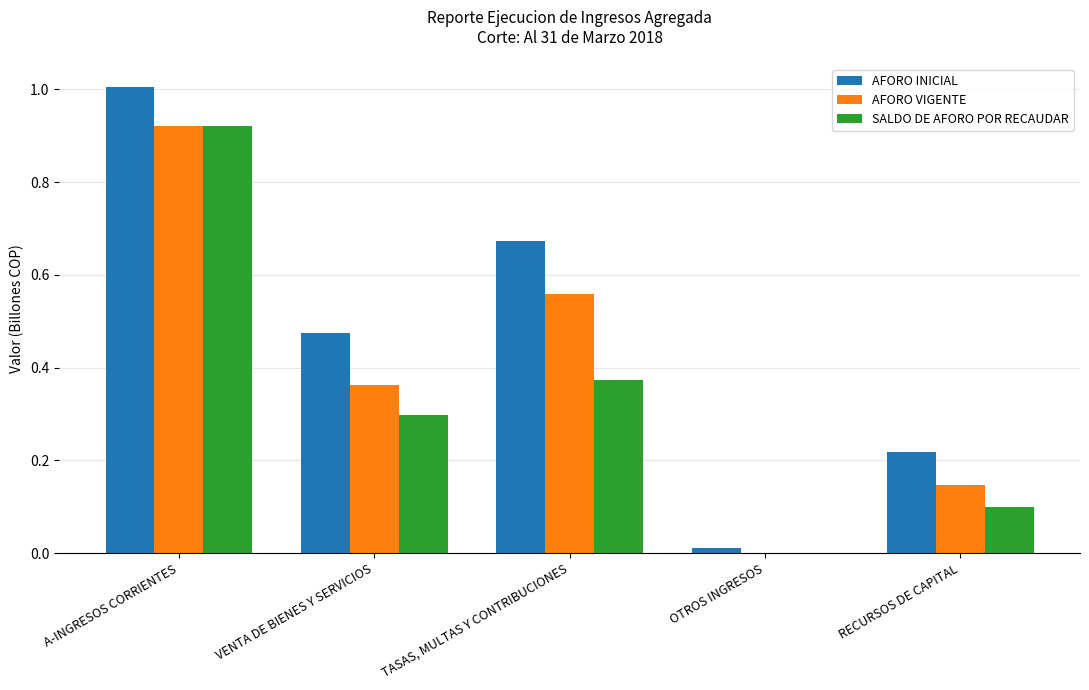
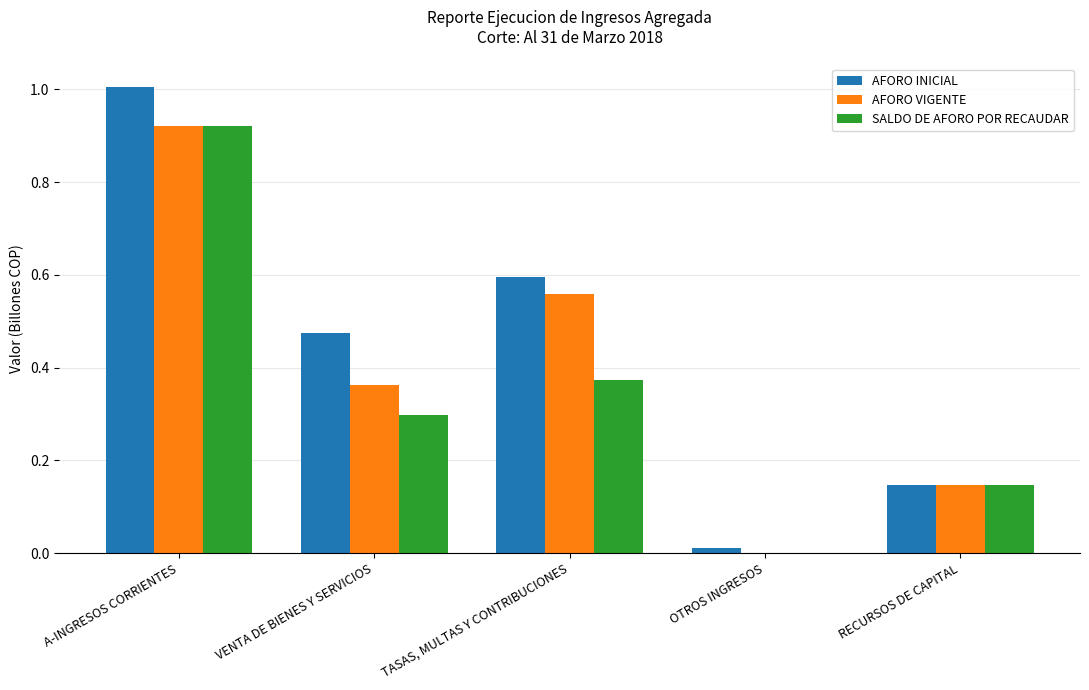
  {
    "AFORO INICIAL": {
      "A-INGRESOS CORRIENTES": 1.01,
      "VENTA DE BIENES Y SERVICIOS": 0.47,
-     "TASAS, MULTAS Y CONTRIBUCIONES": 0.67,
+     "TASAS, MULTAS Y CONTRIBUCIONES": 0.59,
      "OTROS INGRESOS": 0.01,
-     "RECURSOS DE CAPITAL": 0.22
+     "RECURSOS DE CAPITAL": 0.15
    },
    "AFORO VIGENTE": {
      "A-INGRESOS CORRIENTES": 0.92,
      "VENTA DE BIENES Y SERVICIOS": 0.36,
      "TASAS, MULTAS Y CONTRIBUCIONES": 0.56,
      "OTROS INGRESOS": 0.00,
      "RECURSOS DE CAPITAL": 0.15
    },
    "SALDO DE AFORO POR RECAUDAR": {
      "A-INGRESOS CORRIENTES": 0.92,
      "VENTA DE BIENES Y SERVICIOS": 0.30,
      "TASAS, MULTAS Y CONTRIBUCIONES": 0.37,
      "OTROS INGRESOS": 0.00,
-     "RECURSOS DE CAPITAL": 0.10
+     "RECURSOS DE CAPITAL": 0.15
    }
  }
